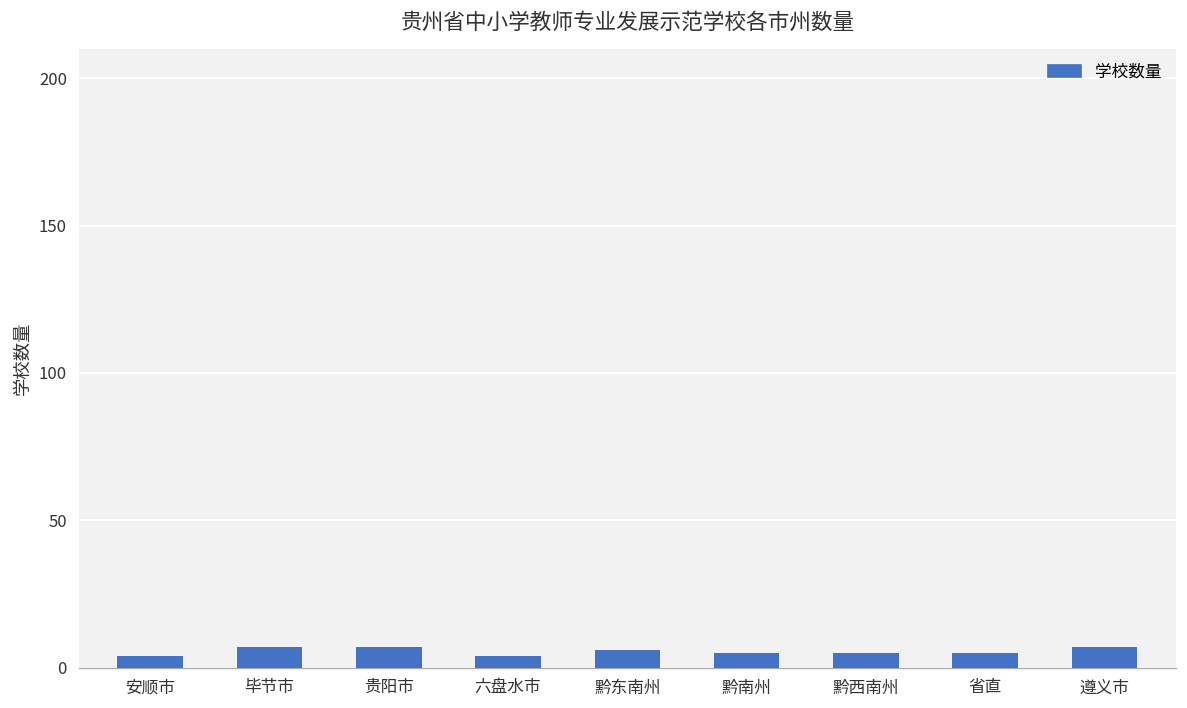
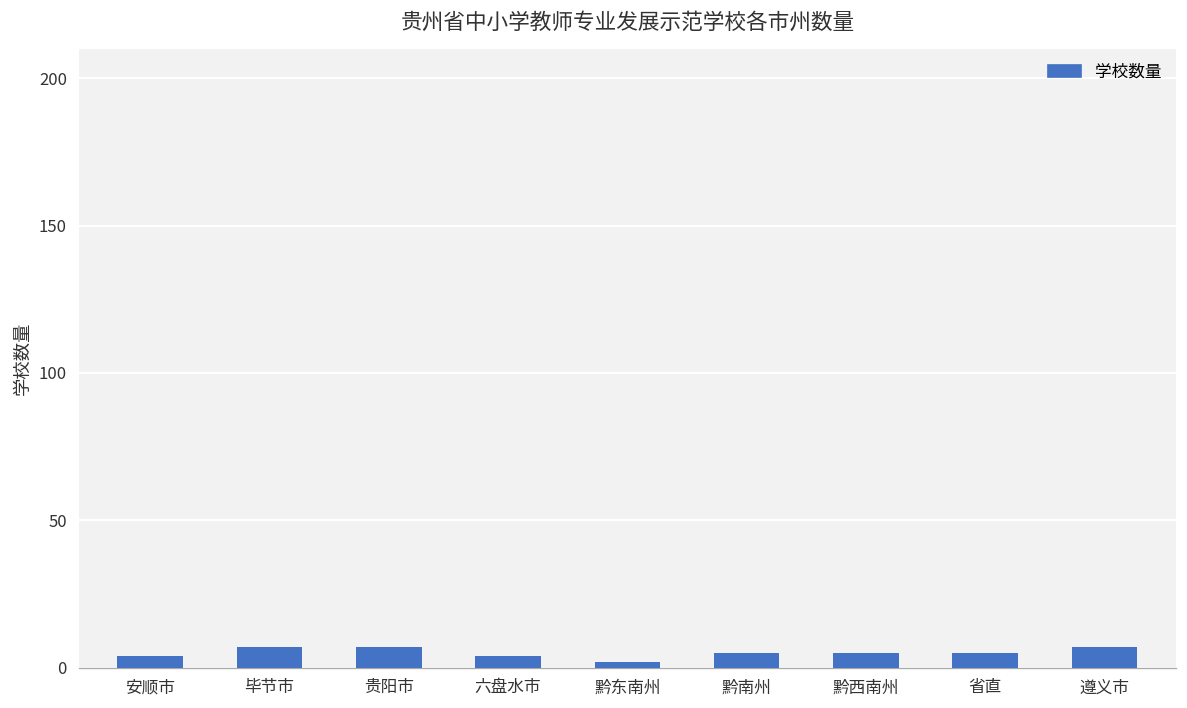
  {
    "安顺市": 4,
    "毕节市": 7,
    "贵阳市": 7,
    "六盘水市": 4,
-   "黔东南州": 6,
+   "黔东南州": 2,
    "黔南州": 5,
    "黔西南州": 5,
    "省直": 5,
    "遵义市": 7
  }
